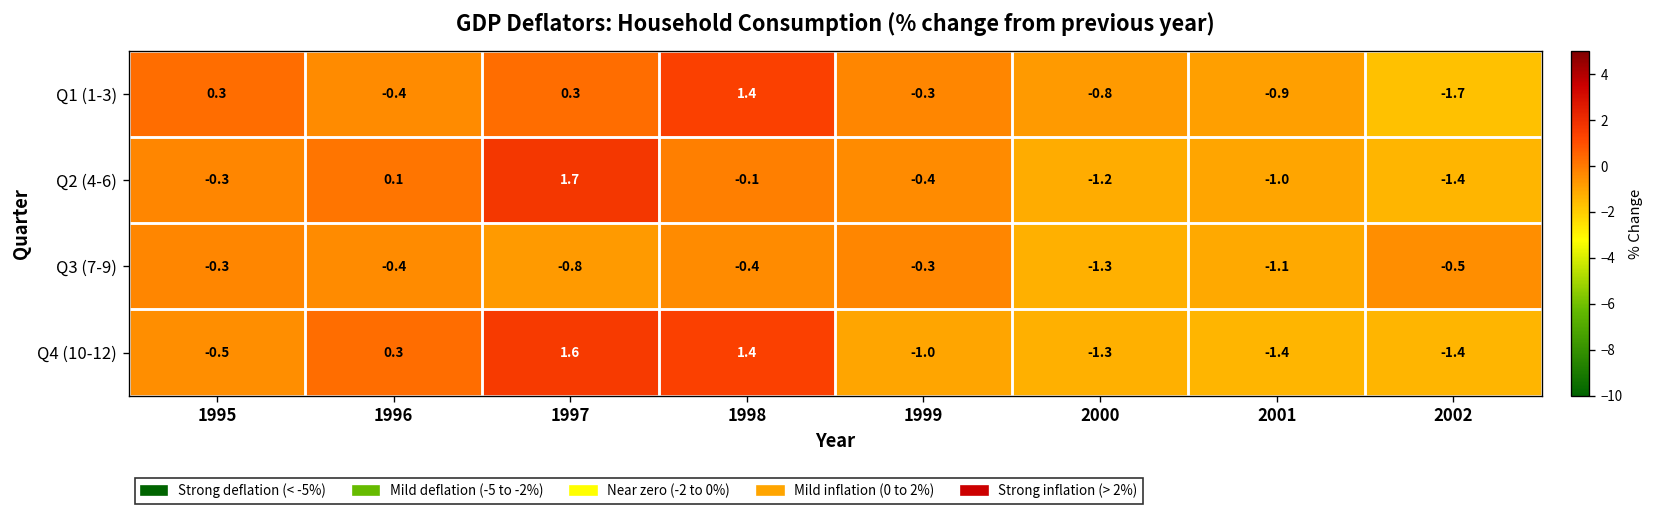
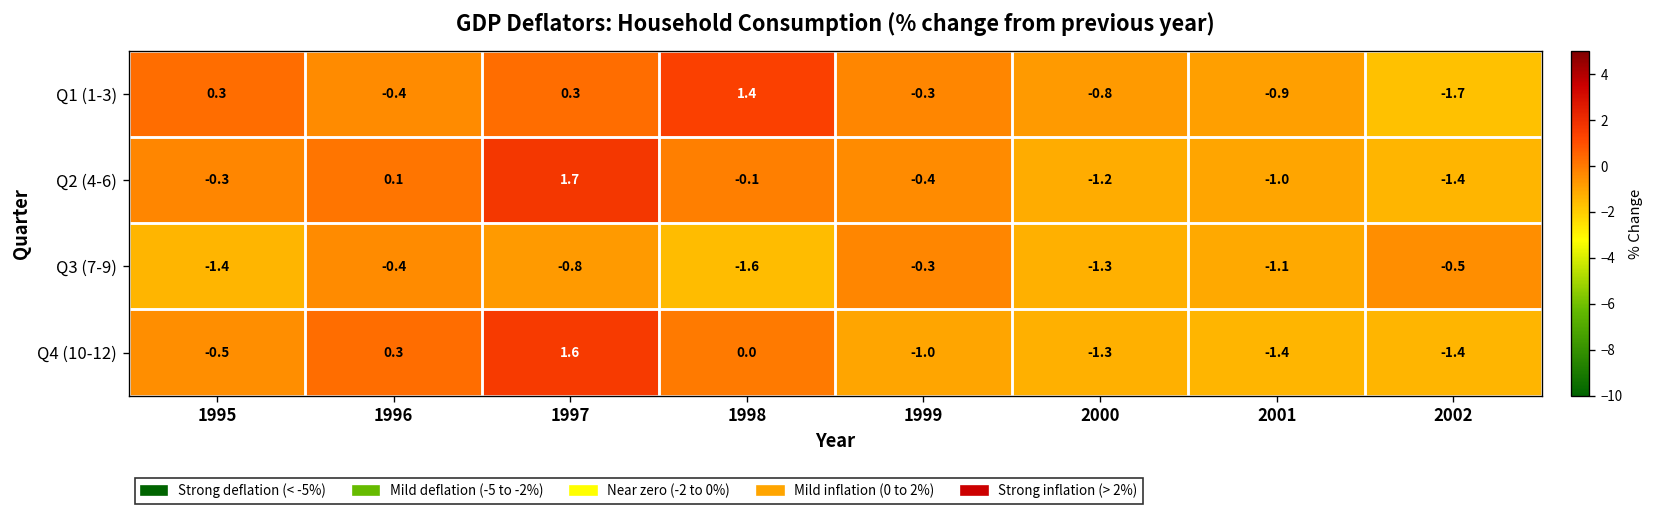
  {
    "Q1 (1-3)": {
      "1995": 0.3,
      "1996": -0.4,
      "1997": 0.3,
      "1998": 1.4,
      "1999": -0.3,
      "2000": -0.8,
      "2001": -0.9,
      "2002": -1.7
    },
    "Q2 (4-6)": {
      "1995": -0.3,
      "1996": 0.1,
      "1997": 1.7,
      "1998": -0.1,
      "1999": -0.4,
      "2000": -1.2,
      "2001": -1.0,
      "2002": -1.4
    },
    "Q3 (7-9)": {
-     "1995": -0.3,
+     "1995": -1.4,
      "1996": -0.4,
      "1997": -0.8,
-     "1998": -0.4,
+     "1998": -1.6,
      "1999": -0.3,
      "2000": -1.3,
      "2001": -1.1,
      "2002": -0.5
    },
    "Q4 (10-12)": {
      "1995": -0.5,
      "1996": 0.3,
      "1997": 1.6,
-     "1998": 1.4,
+     "1998": 0.0,
      "1999": -1.0,
      "2000": -1.3,
      "2001": -1.4,
      "2002": -1.4
    }
  }
